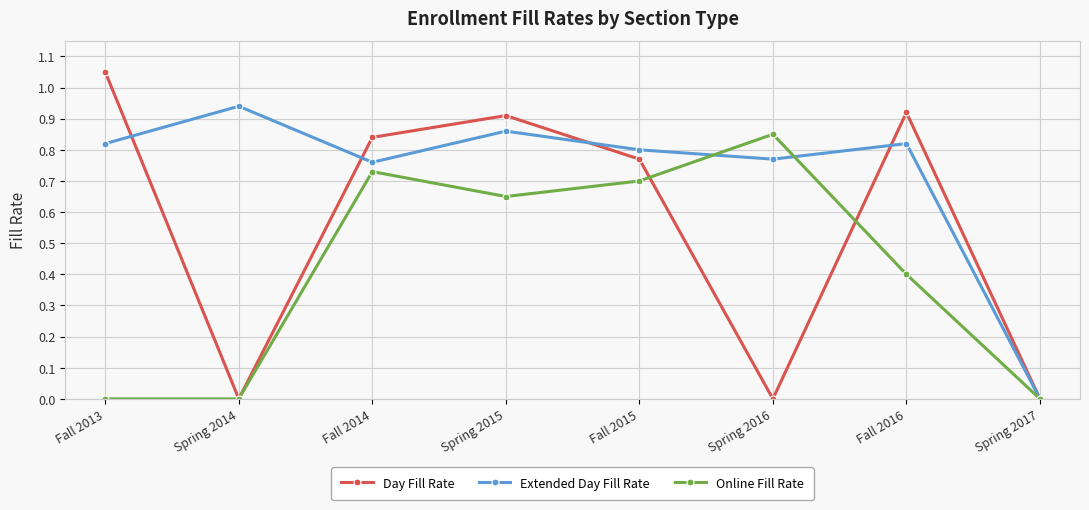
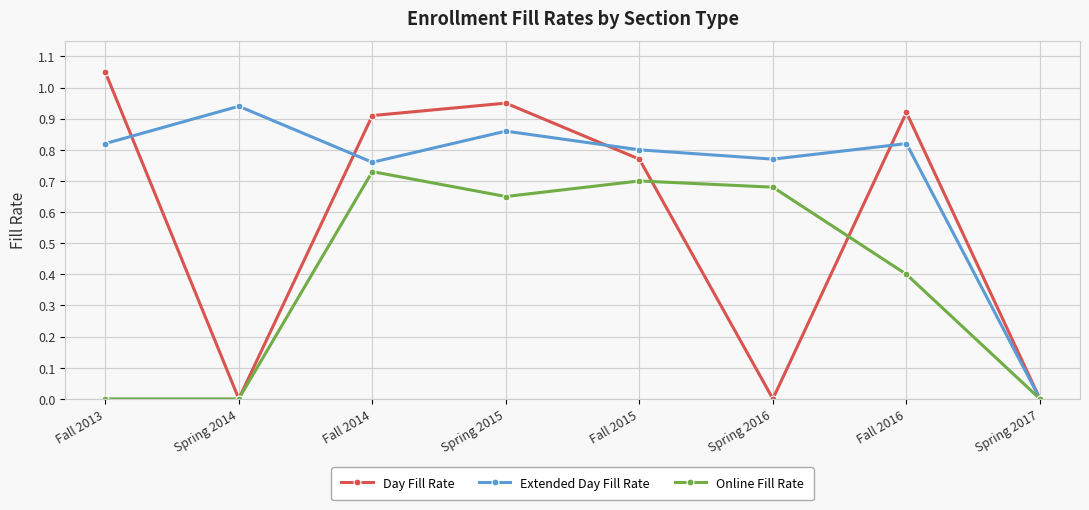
  {
    "Day Fill Rate": {
      "Fall 2013": 1.05,
-     "Fall 2014": 0.84,
-     "Spring 2015": 0.91,
+     "Fall 2014": 0.91,
+     "Spring 2015": 0.95,
      "Fall 2015": 0.77,
      "Spring 2016": 0.00,
      "Fall 2016": 0.92
    },
    "Extended Day Fill Rate": {
      "Fall 2013": 0.82,
      "Spring 2014": 0.94,
      "Fall 2014": 0.76,
      "Spring 2015": 0.86,
      "Fall 2015": 0.80,
      "Spring 2016": 0.77,
      "Fall 2016": 0.82
    },
    "Online Fill Rate": {
      "Fall 2013": 0.00,
      "Fall 2014": 0.73,
      "Spring 2015": 0.65,
      "Fall 2015": 0.70,
-     "Spring 2016": 0.85,
+     "Spring 2016": 0.68,
      "Fall 2016": 0.40
    }
  }
